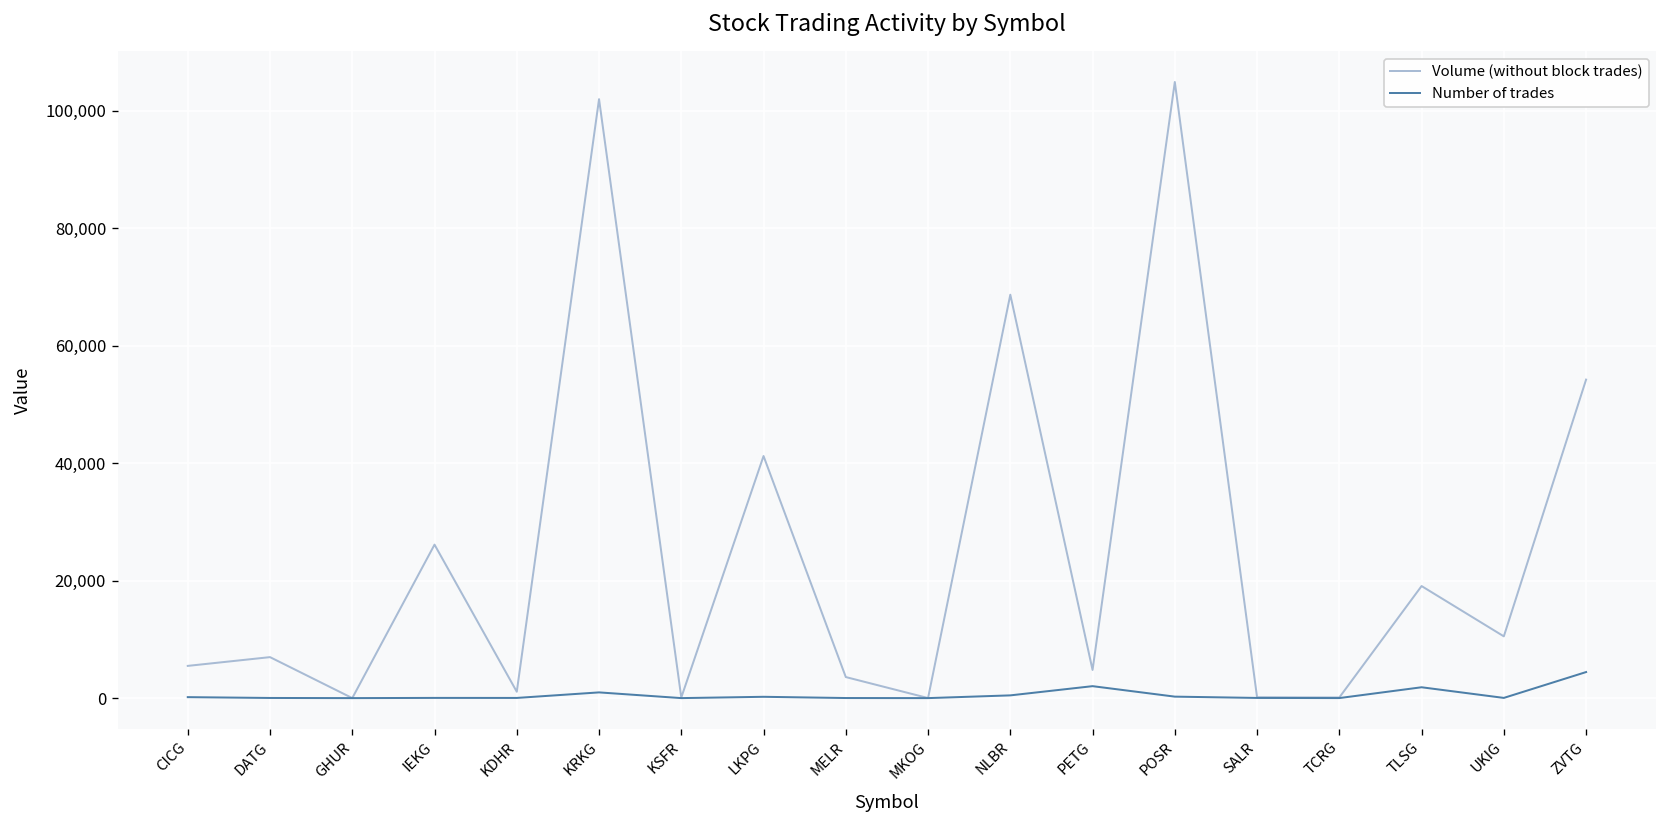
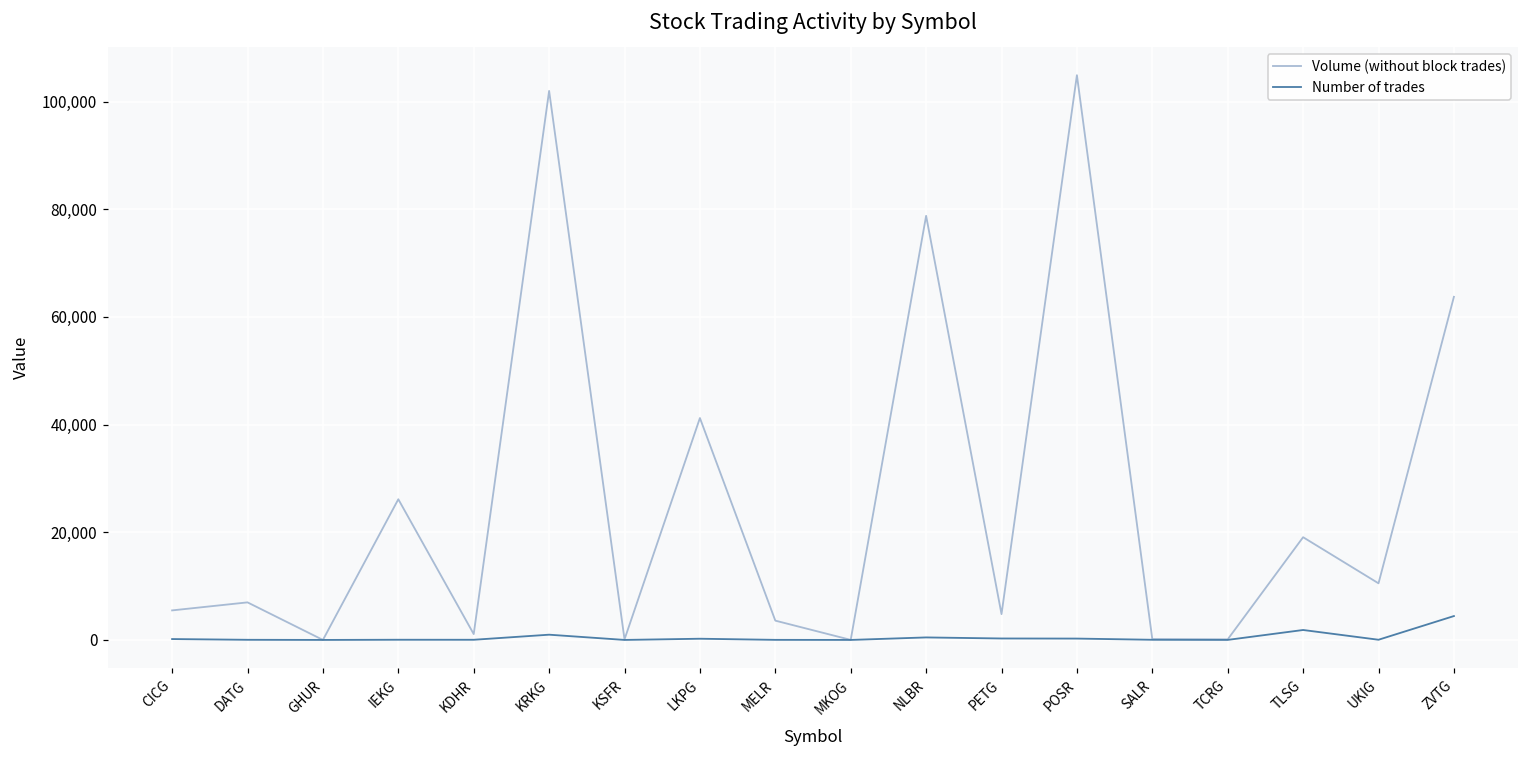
  {
    "Volume (without block trades)": {
      "CICG": "5,000",
      "DATG": "7,000",
      "IEKG": "26,000",
      "KDHR": "1,000",
      "KRKG": "102,000",
      "LKPG": "41,000",
      "MELR": "4,000",
-     "NLBR": "69,000",
+     "NLBR": "79,000",
      "PETG": "5,000",
      "POSR": "105,000",
      "TLSG": "19,000",
      "UKIG": "11,000",
-     "ZVTG": "54,000"
+     "ZVTG": "64,000"
    },
    "Number of trades": {
      "CICG": "0",
      "DATG": "0",
      "IEKG": "0",
      "KDHR": "0",
      "KRKG": "1,000",
      "LKPG": "0",
      "MELR": "0",
      "NLBR": "0",
-     "PETG": "2,000",
+     "PETG": "0",
      "POSR": "0",
      "TLSG": "2,000",
      "UKIG": "0",
      "ZVTG": "4,000"
    }
  }
